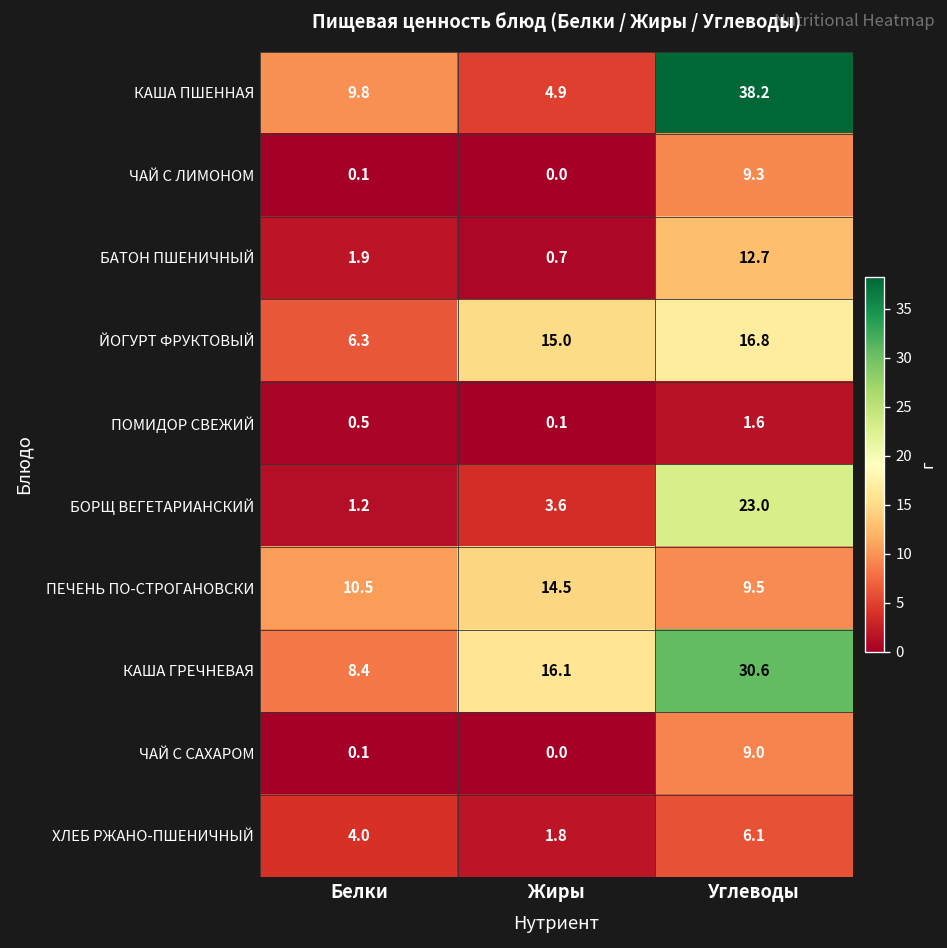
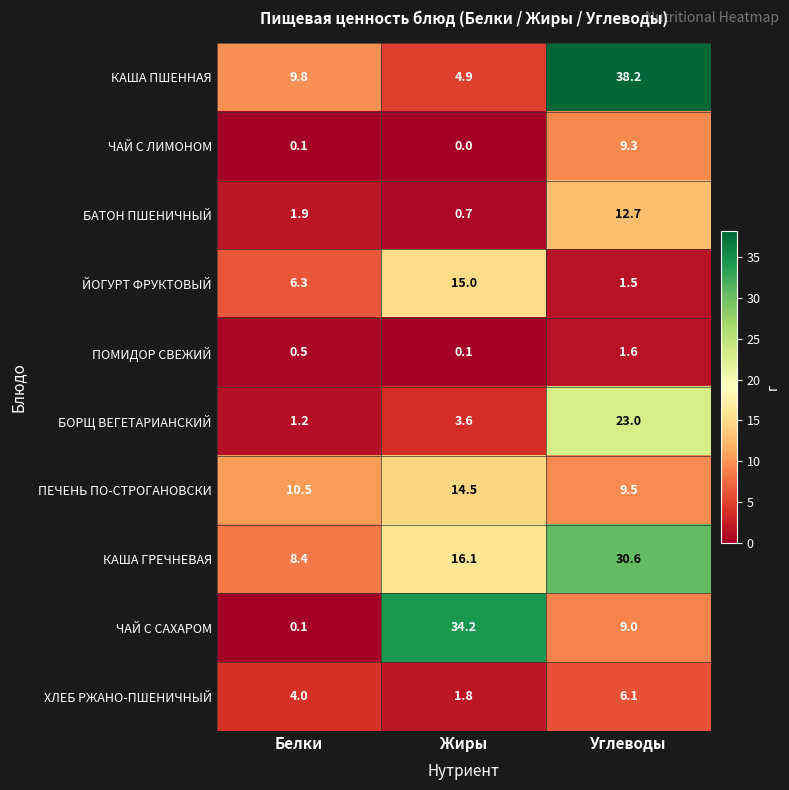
  {
    "КАША ПШЕННАЯ": {
      "Белки": 9.8,
      "Жиры": 4.9,
      "Углеводы": 38.2
    },
    "ЧАЙ С ЛИМОНОМ": {
      "Белки": 0.1,
      "Жиры": 0.0,
      "Углеводы": 9.3
    },
    "БАТОН ПШЕНИЧНЫЙ": {
      "Белки": 1.9,
      "Жиры": 0.7,
      "Углеводы": 12.7
    },
    "ЙОГУРТ ФРУКТОВЫЙ": {
      "Белки": 6.3,
      "Жиры": 15.0,
-     "Углеводы": 16.8
+     "Углеводы": 1.5
    },
    "ПОМИДОР СВЕЖИЙ": {
      "Белки": 0.5,
      "Жиры": 0.1,
      "Углеводы": 1.6
    },
    "БОРЩ ВЕГЕТАРИАНСКИЙ": {
      "Белки": 1.2,
      "Жиры": 3.6,
      "Углеводы": 23.0
    },
    "ПЕЧЕНЬ ПО-СТРОГАНОВСКИ": {
      "Белки": 10.5,
      "Жиры": 14.5,
      "Углеводы": 9.5
    },
    "КАША ГРЕЧНЕВАЯ": {
      "Белки": 8.4,
      "Жиры": 16.1,
      "Углеводы": 30.6
    },
    "ЧАЙ С САХАРОМ": {
      "Белки": 0.1,
-     "Жиры": 0.0,
+     "Жиры": 34.2,
      "Углеводы": 9.0
    },
    "ХЛЕБ РЖАНО-ПШЕНИЧНЫЙ": {
      "Белки": 4.0,
      "Жиры": 1.8,
      "Углеводы": 6.1
    }
  }
